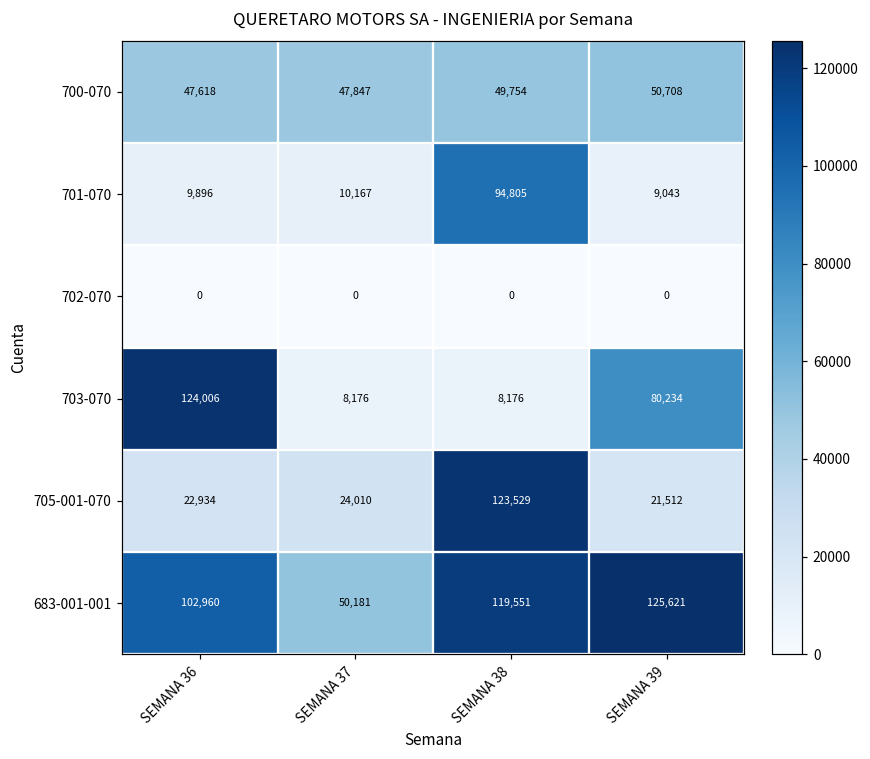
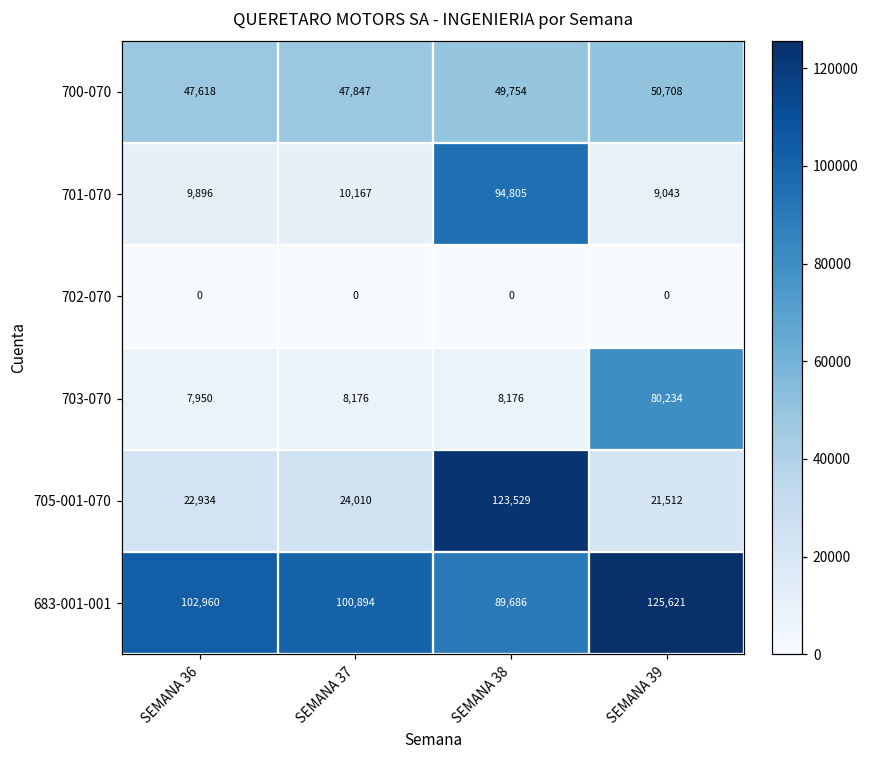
  {
    "700-070": {
      "SEMANA 36": "47,618",
      "SEMANA 37": "47,847",
      "SEMANA 38": "49,754",
      "SEMANA 39": "50,708"
    },
    "701-070": {
      "SEMANA 36": "9,896",
      "SEMANA 37": "10,167",
      "SEMANA 38": "94,805",
      "SEMANA 39": "9,043"
    },
    "702-070": {
      "SEMANA 36": "0",
      "SEMANA 37": "0",
      "SEMANA 38": "0",
      "SEMANA 39": "0"
    },
    "703-070": {
-     "SEMANA 36": "124,006",
+     "SEMANA 36": "7,950",
      "SEMANA 37": "8,176",
      "SEMANA 38": "8,176",
      "SEMANA 39": "80,234"
    },
    "705-001-070": {
      "SEMANA 36": "22,934",
      "SEMANA 37": "24,010",
      "SEMANA 38": "123,529",
      "SEMANA 39": "21,512"
    },
    "683-001-001": {
      "SEMANA 36": "102,960",
-     "SEMANA 37": "50,181",
-     "SEMANA 38": "119,551",
+     "SEMANA 37": "100,894",
+     "SEMANA 38": "89,686",
      "SEMANA 39": "125,621"
    }
  }
